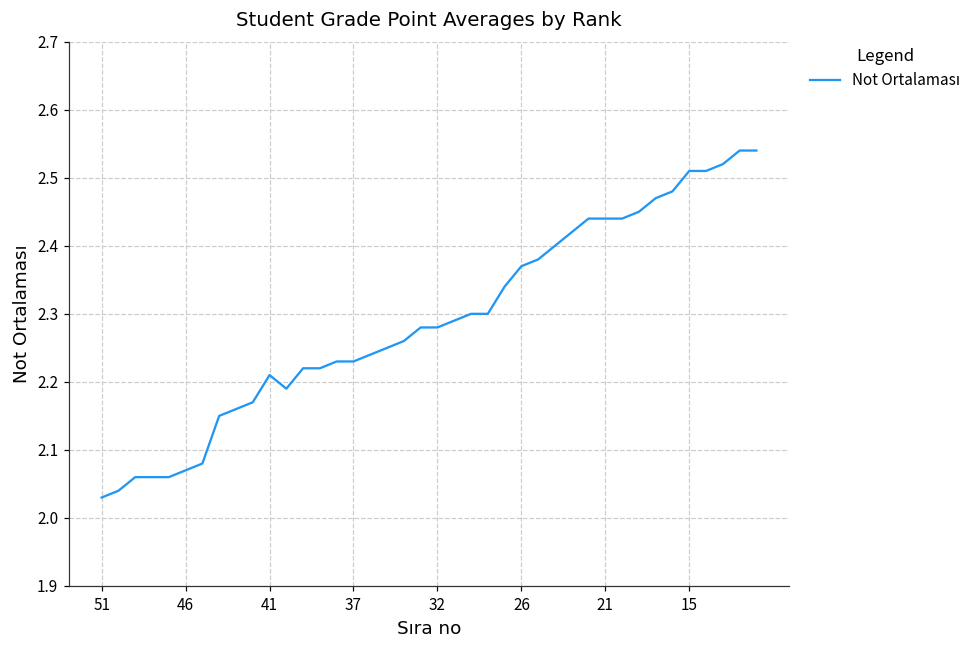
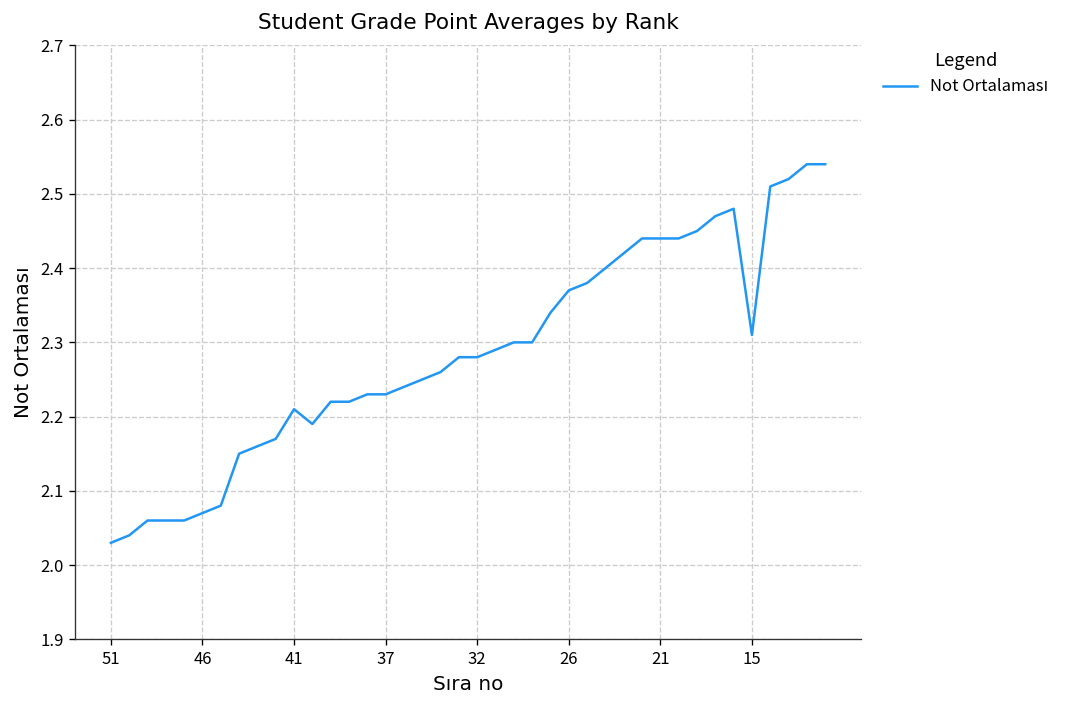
  {
    "51": 2.03,
    "46": 2.07,
    "41": 2.21,
-   "15": 2.51
+   "15": 2.31
  }
